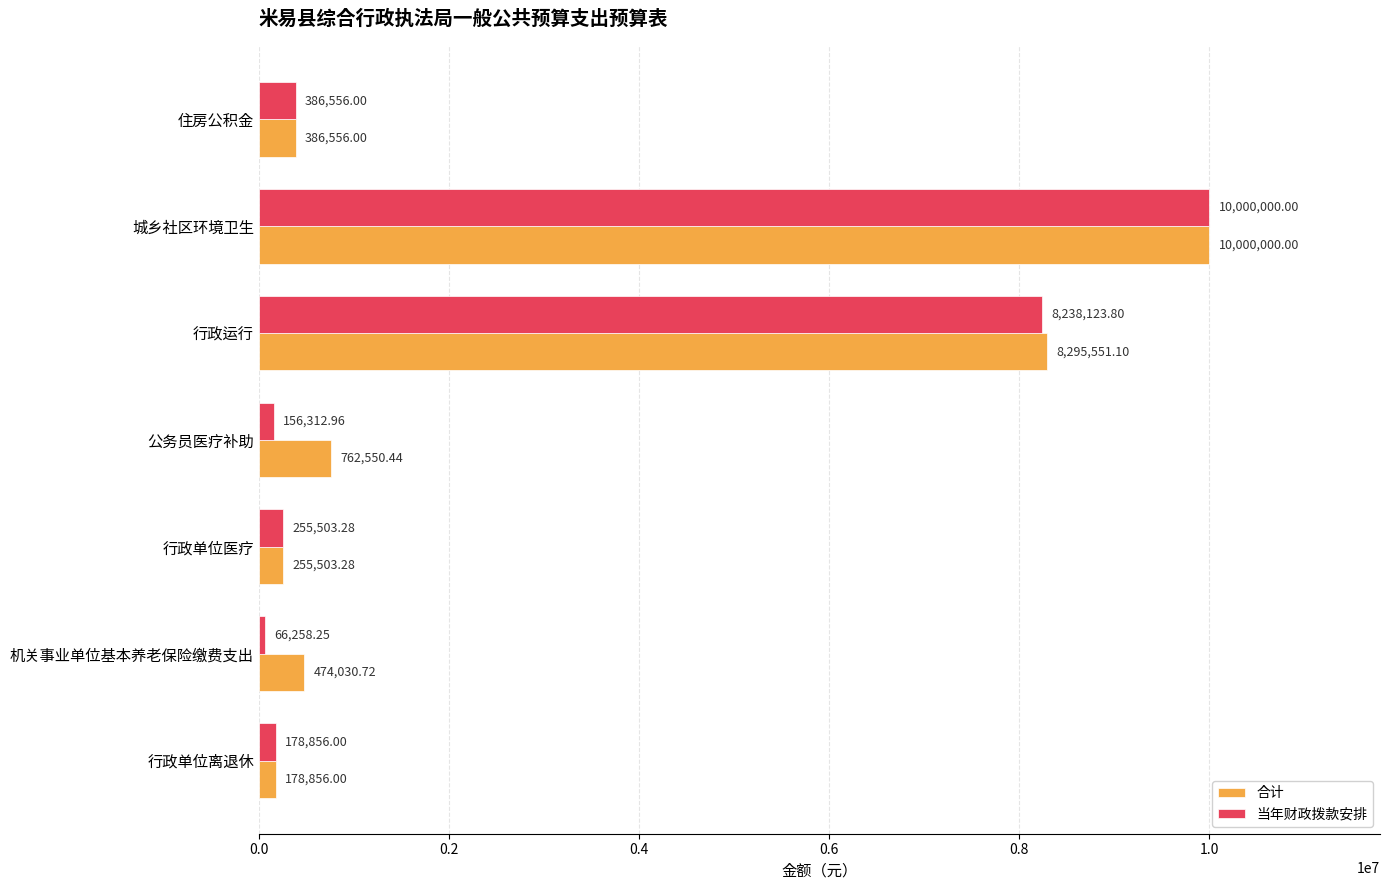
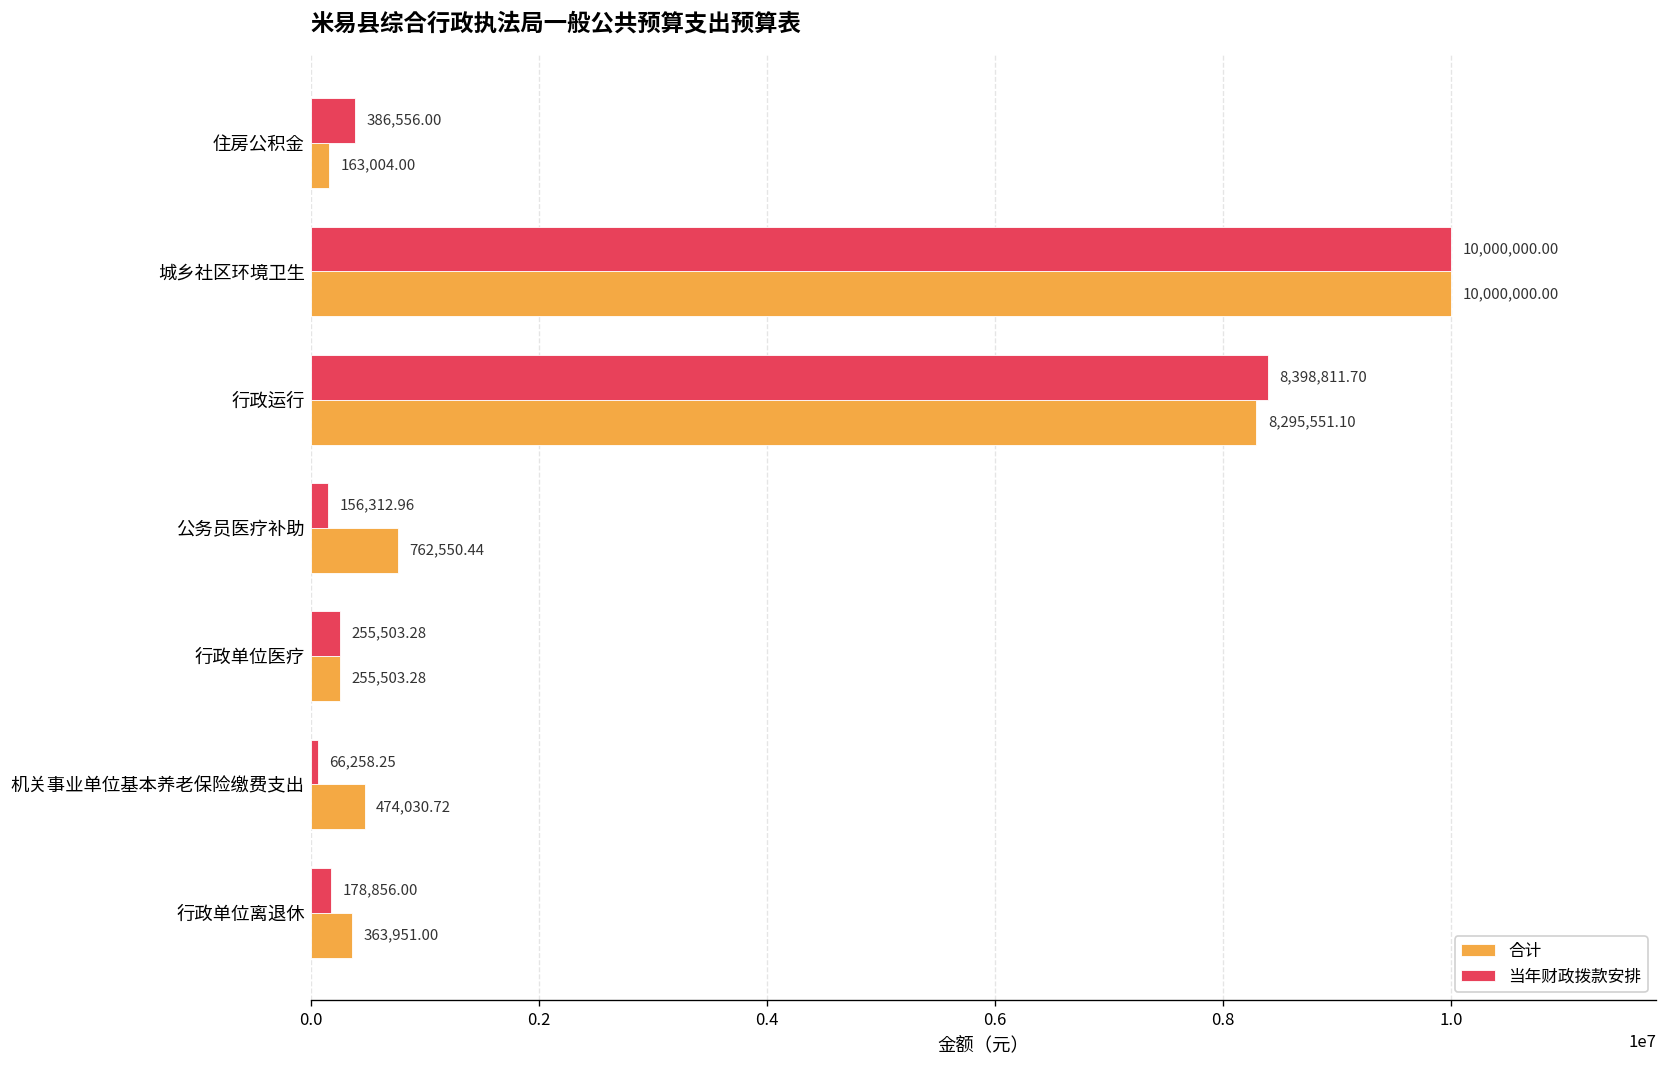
  {
    "合计": {
-     "住房公积金": "386,556.00",
+     "住房公积金": "163,004.00",
      "城乡社区环境卫生": "10,000,000.00",
      "行政运行": "8,295,551.10",
      "公务员医疗补助": "762,550.44",
      "行政单位医疗": "255,503.28",
      "机关事业单位基本养老保险缴费支出": "474,030.72",
-     "行政单位离退休": "178,856.00"
+     "行政单位离退休": "363,951.00"
    },
    "当年财政拨款安排": {
      "住房公积金": "386,556.00",
      "城乡社区环境卫生": "10,000,000.00",
-     "行政运行": "8,238,123.80",
+     "行政运行": "8,398,811.70",
      "公务员医疗补助": "156,312.96",
      "行政单位医疗": "255,503.28",
      "机关事业单位基本养老保险缴费支出": "66,258.25",
      "行政单位离退休": "178,856.00"
    }
  }
